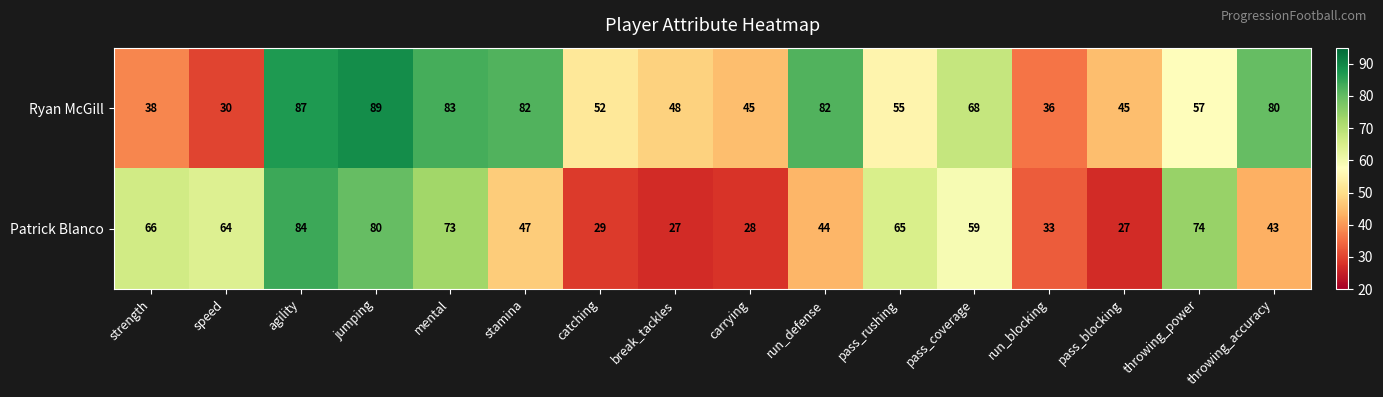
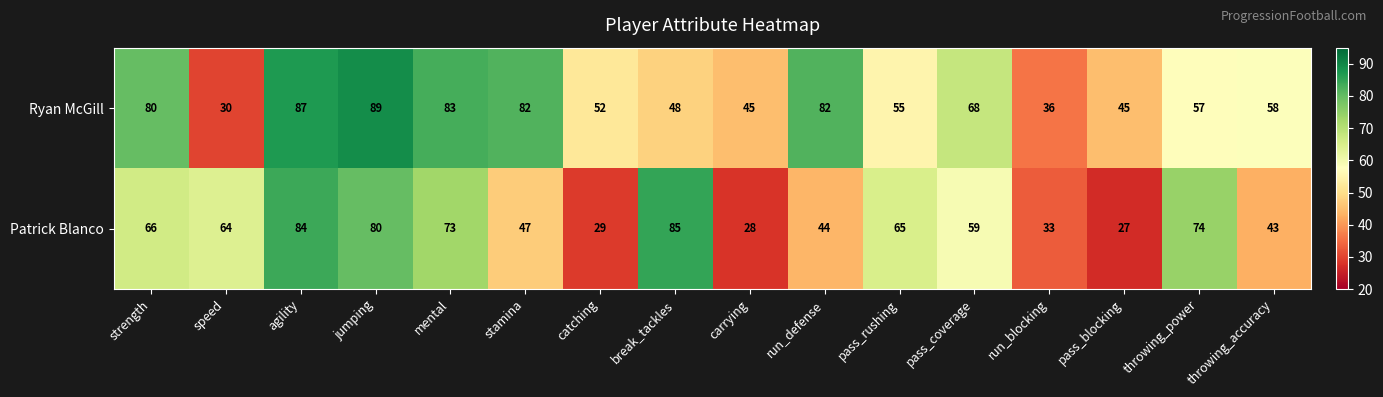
  {
    "Ryan McGill": {
-     "strength": 38,
+     "strength": 80,
      "speed": 30,
      "agility": 87,
      "jumping": 89,
      "mental": 83,
      "stamina": 82,
      "catching": 52,
      "break_tackles": 48,
      "carrying": 45,
      "run_defense": 82,
      "pass_rushing": 55,
      "pass_coverage": 68,
      "run_blocking": 36,
      "pass_blocking": 45,
      "throwing_power": 57,
-     "throwing_accuracy": 80
+     "throwing_accuracy": 58
    },
    "Patrick Blanco": {
      "strength": 66,
      "speed": 64,
      "agility": 84,
      "jumping": 80,
      "mental": 73,
      "stamina": 47,
      "catching": 29,
-     "break_tackles": 27,
+     "break_tackles": 85,
      "carrying": 28,
      "run_defense": 44,
      "pass_rushing": 65,
      "pass_coverage": 59,
      "run_blocking": 33,
      "pass_blocking": 27,
      "throwing_power": 74,
      "throwing_accuracy": 43
    }
  }
